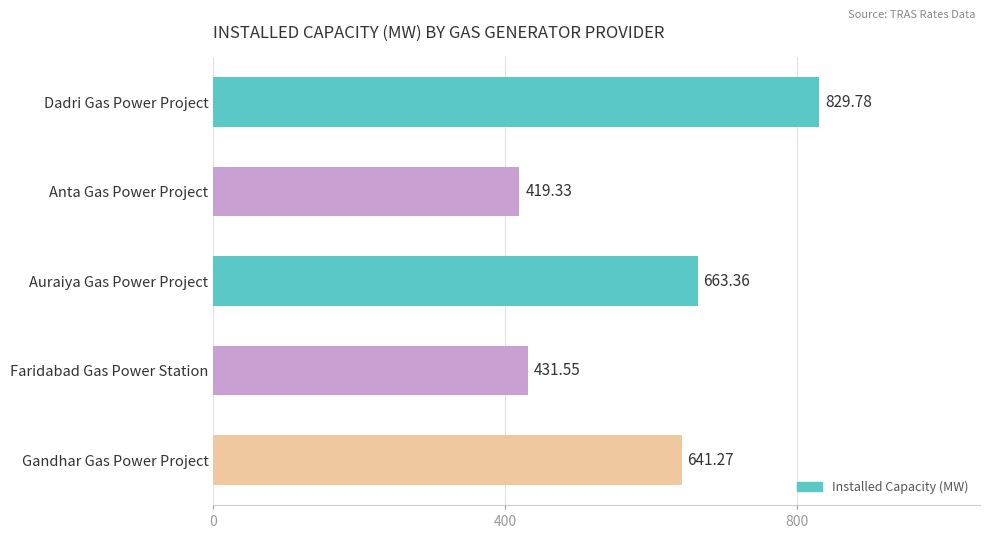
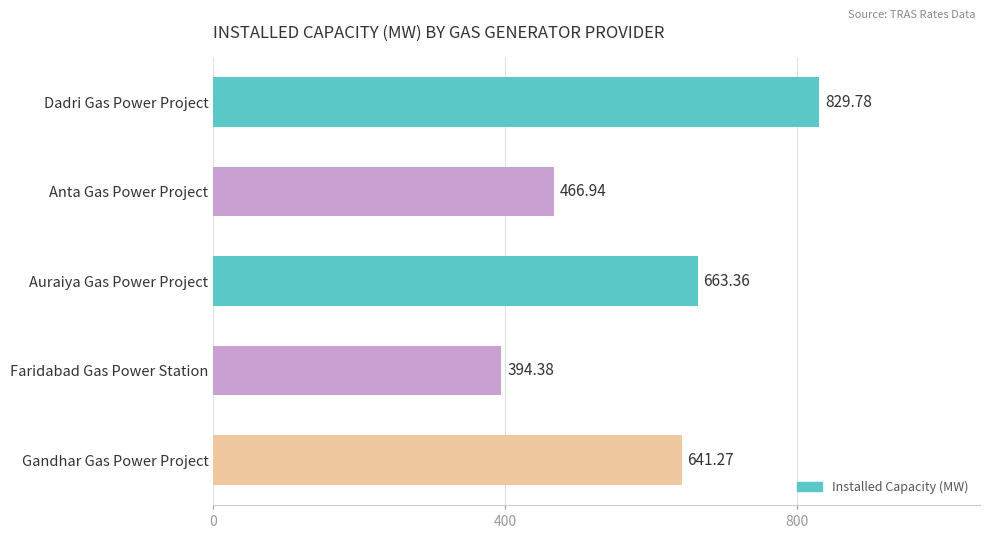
  {
    "Dadri Gas Power Project": 829.78,
-   "Anta Gas Power Project": 419.33,
+   "Anta Gas Power Project": 466.94,
    "Auraiya Gas Power Project": 663.36,
-   "Faridabad Gas Power Station": 431.55,
+   "Faridabad Gas Power Station": 394.38,
    "Gandhar Gas Power Project": 641.27
  }
